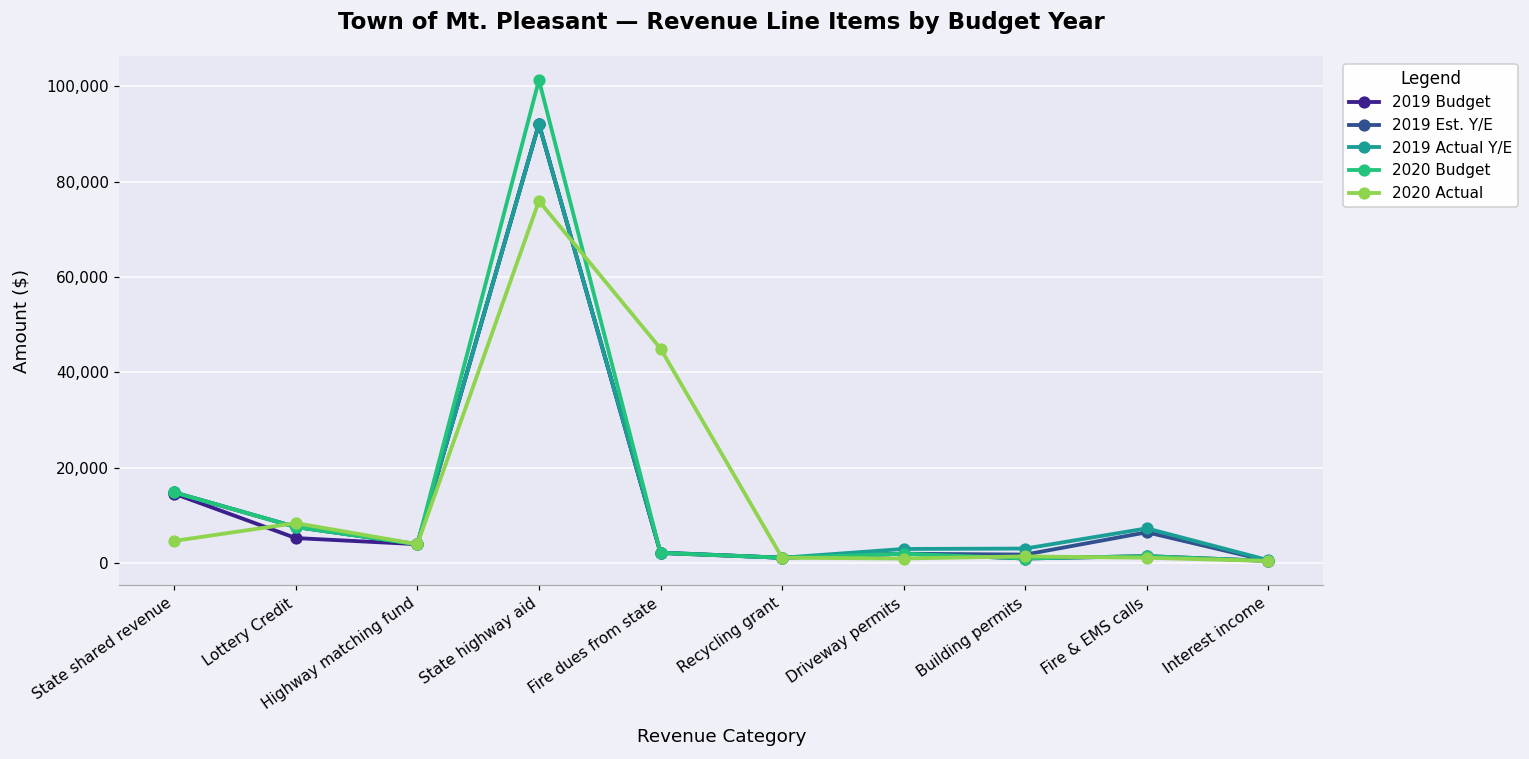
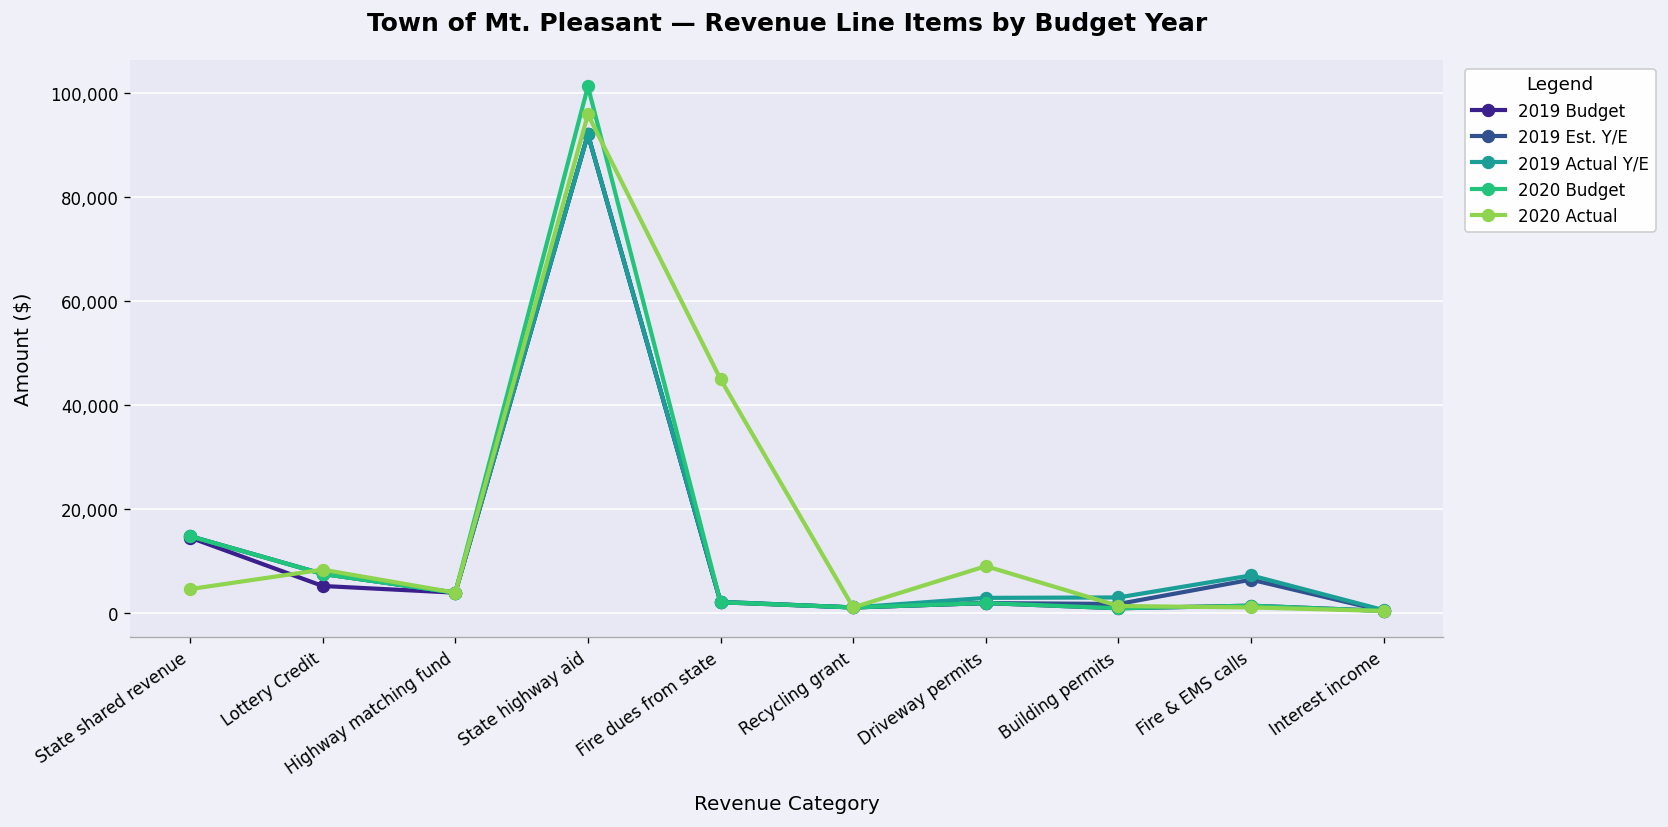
  {
    "2020 Actual": {
      "State shared revenue": "5,000",
      "Lottery Credit": "8,000",
-     "State highway aid": "76,000",
+     "State highway aid": "96,000",
      "Fire dues from state": "45,000",
-     "Driveway permits": "1,000"
+     "Driveway permits": "9,000"
    }
  }
